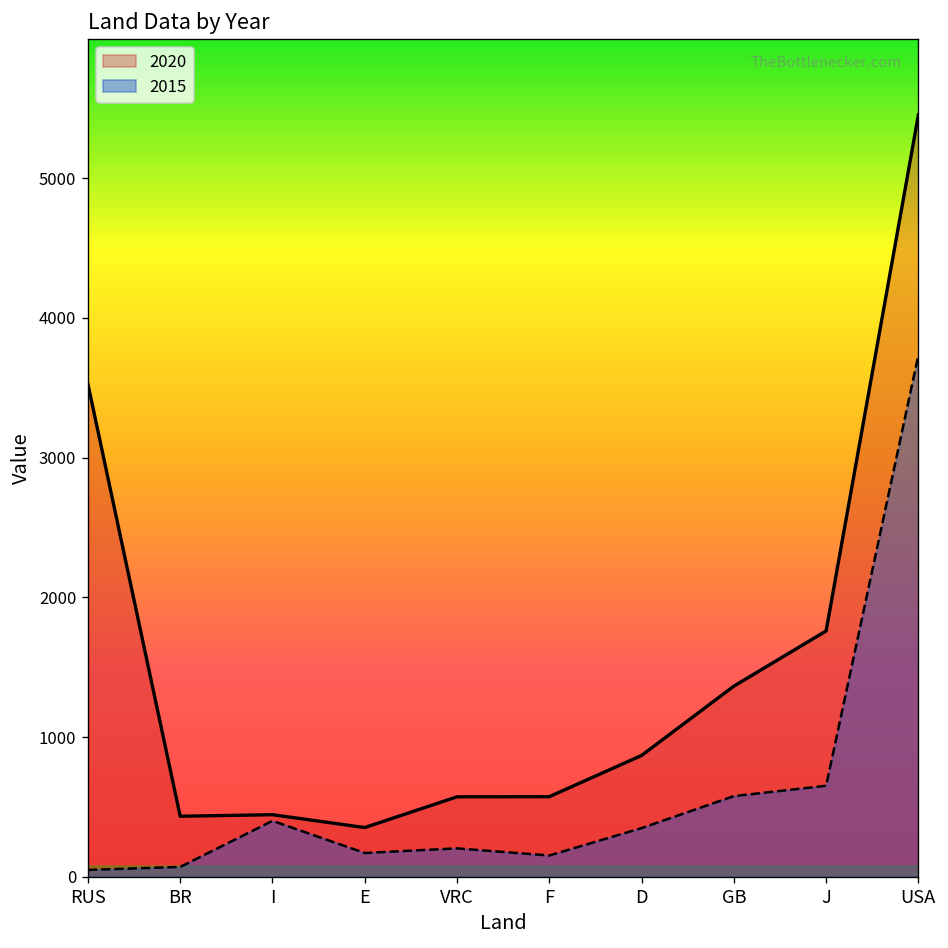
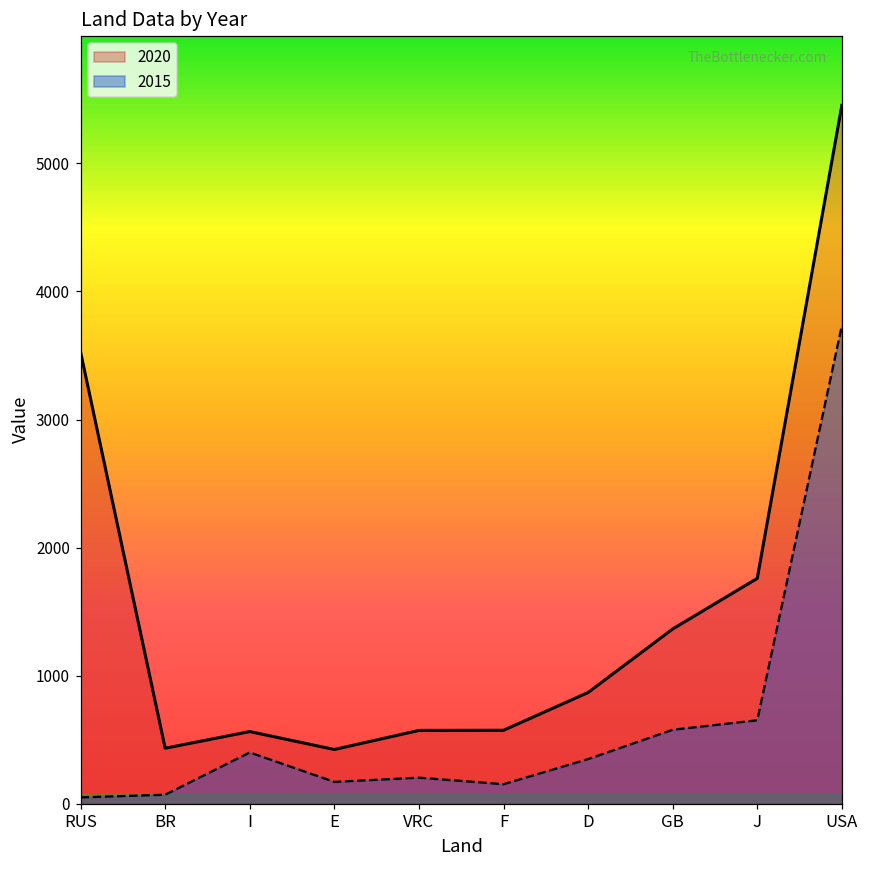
  {
    "2020": {
      "RUS": 3530,
      "BR": 430,
-     "I": 450,
-     "E": 350,
+     "I": 560,
+     "E": 420,
      "VRC": 570,
      "F": 570,
      "D": 870,
      "GB": 1370,
      "J": 1760,
      "USA": 5450
    },
    "2015": {
      "RUS": 50,
      "BR": 70,
      "I": 400,
      "E": 170,
      "VRC": 200,
      "F": 150,
      "D": 350,
      "GB": 580,
      "J": 650,
      "USA": 3730
    }
  }
